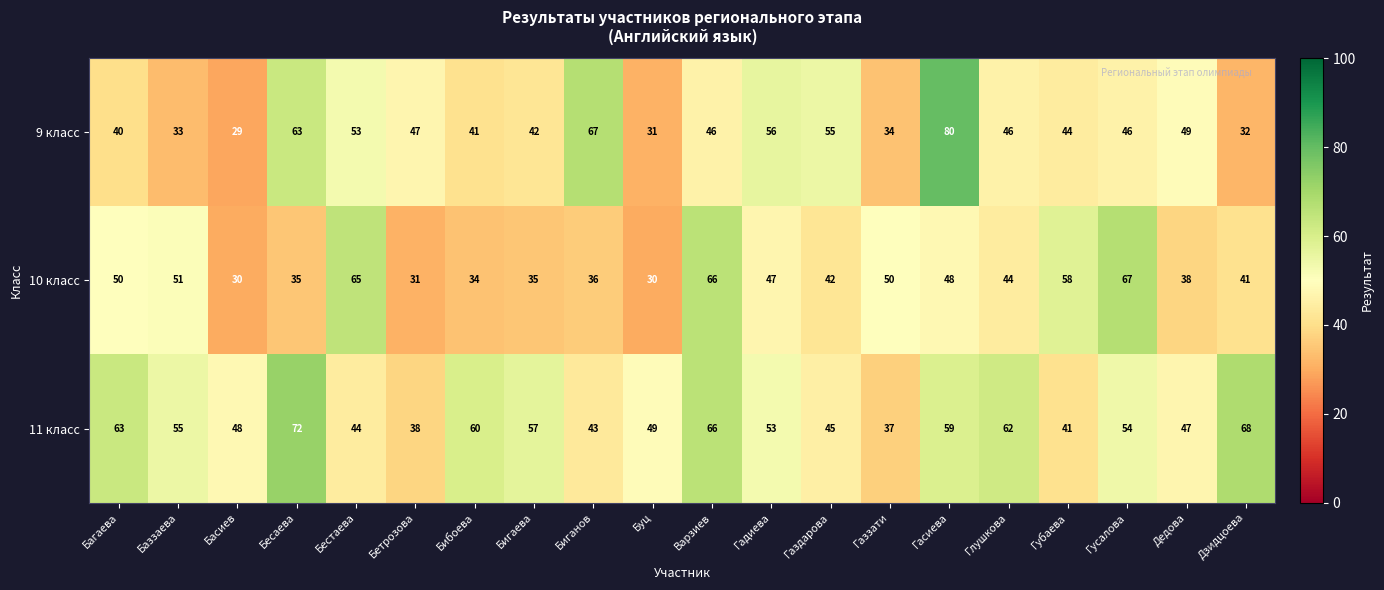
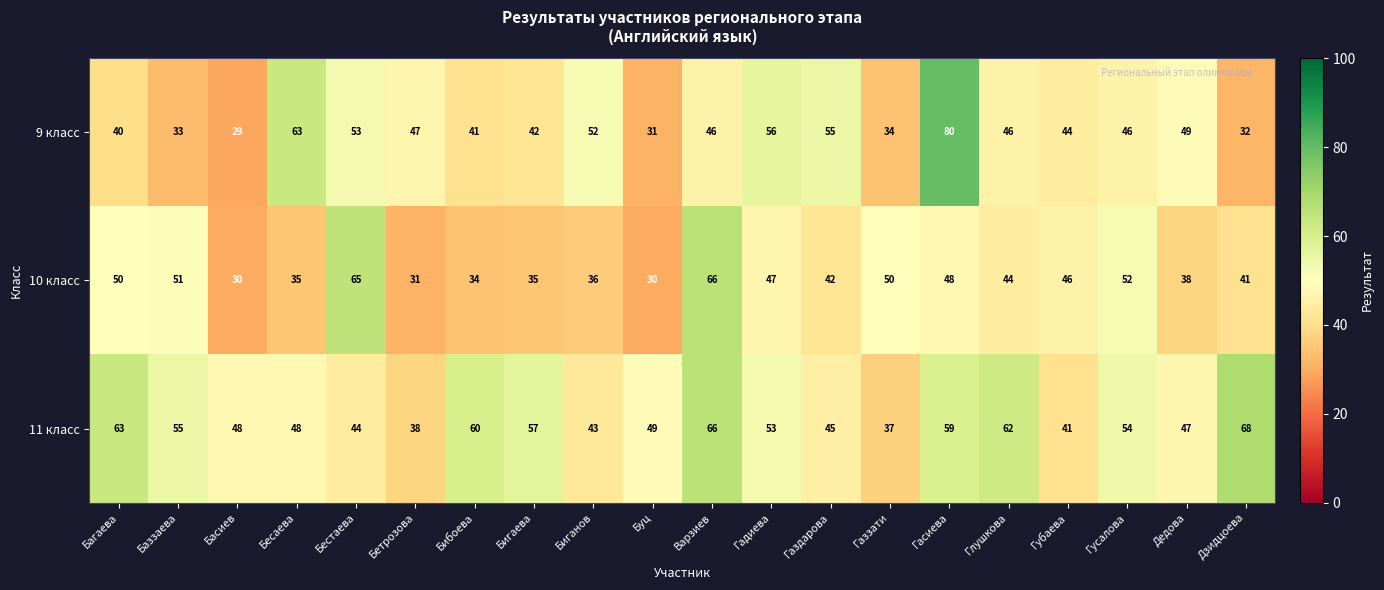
  {
    "9 класс": {
      "Багаева": 40,
      "Баззаева": 33,
      "Басиев": 29,
      "Бесаева": 63,
      "Бестаева": 53,
      "Бетрозова": 47,
      "Бибоева": 41,
      "Бигаева": 42,
-     "Биганов": 67,
+     "Биганов": 52,
      "Буц": 31,
      "Варзиев": 46,
      "Гадиева": 56,
      "Газдарова": 55,
      "Газзати": 34,
      "Гасиева": 80,
      "Глушкова": 46,
      "Губаева": 44,
      "Гусалова": 46,
      "Дзидцоева": 32
    },
    "10 класс": {
      "Багаева": 50,
      "Баззаева": 51,
      "Басиев": 30,
      "Бесаева": 35,
      "Бестаева": 65,
      "Бетрозова": 31,
      "Бибоева": 34,
      "Бигаева": 35,
      "Биганов": 36,
      "Буц": 30,
      "Варзиев": 66,
      "Гадиева": 47,
      "Газдарова": 42,
      "Газзати": 50,
      "Гасиева": 48,
      "Глушкова": 44,
-     "Губаева": 58,
-     "Гусалова": 67,
+     "Губаева": 46,
+     "Гусалова": 52,
      "Дедова": 38,
      "Дзидцоева": 41
    },
    "11 класс": {
      "Багаева": 63,
      "Баззаева": 55,
      "Басиев": 48,
-     "Бесаева": 72,
+     "Бесаева": 48,
      "Бестаева": 44,
      "Бетрозова": 38,
      "Бибоева": 60,
      "Бигаева": 57,
      "Биганов": 43,
      "Буц": 49,
      "Варзиев": 66,
      "Гадиева": 53,
      "Газдарова": 45,
      "Газзати": 37,
      "Гасиева": 59,
      "Глушкова": 62,
      "Губаева": 41,
      "Гусалова": 54,
      "Дедова": 47,
      "Дзидцоева": 68
    }
  }
